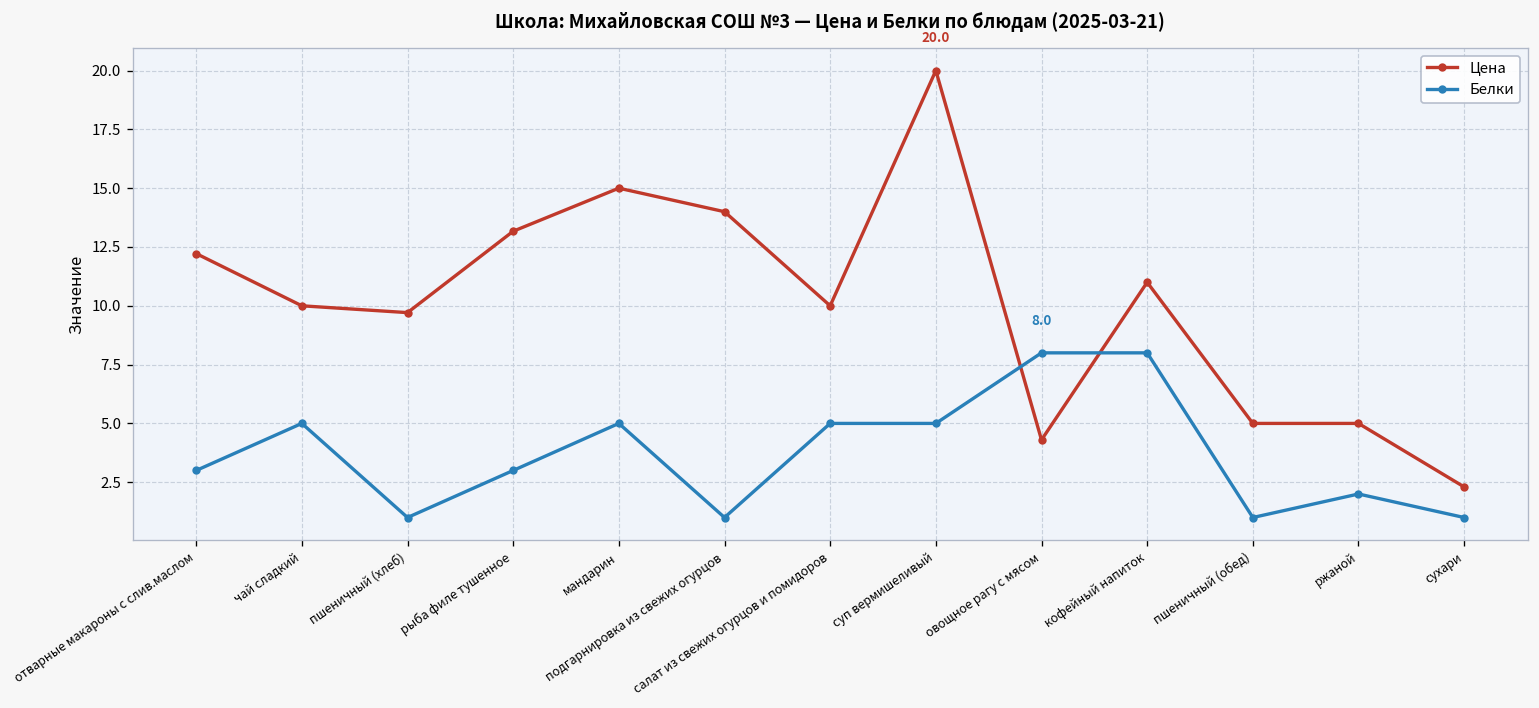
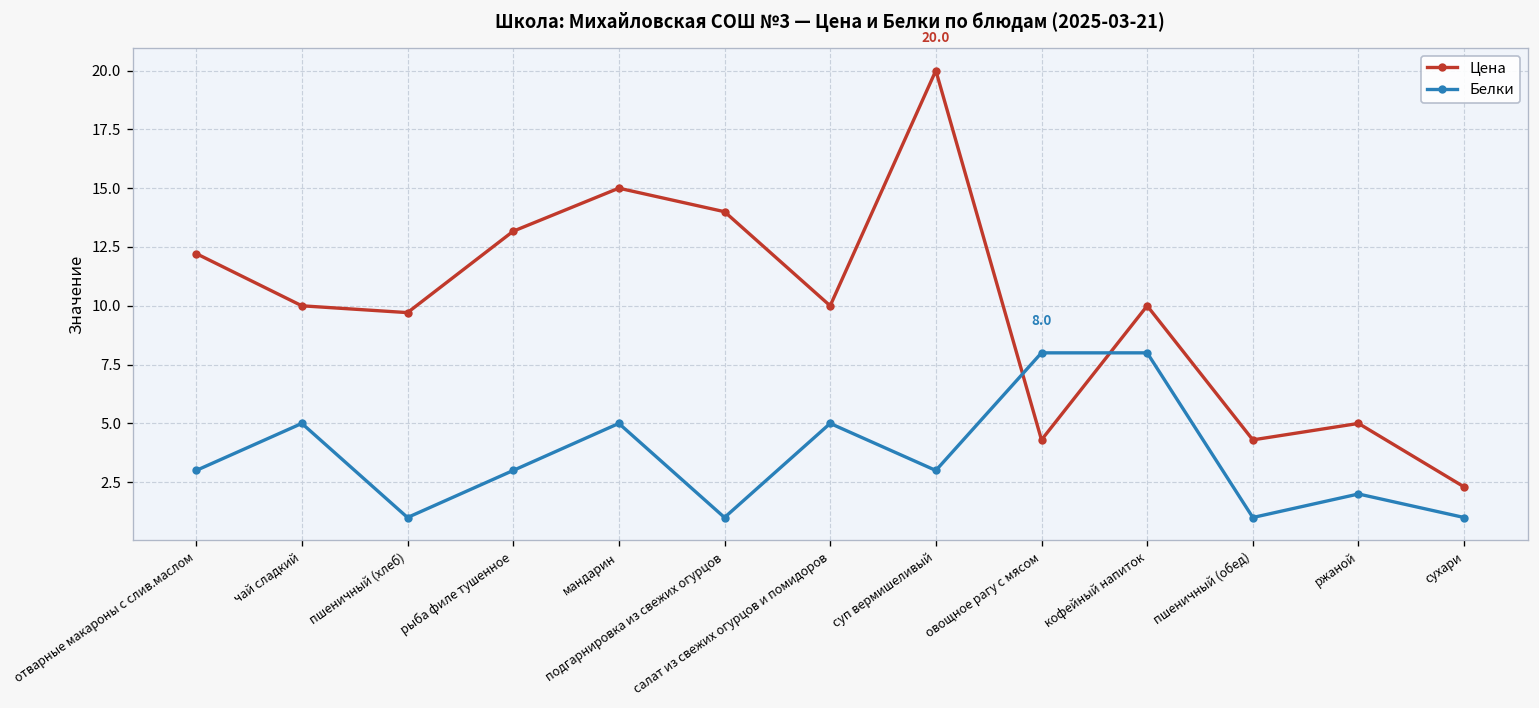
  {
    "Цена": {
      "отварные макароны с слив.маслом": 12.2,
      "чай сладкий": 10.0,
      "пшеничный (хлеб)": 9.7,
      "рыба филе тушенное": 13.2,
      "мандарин": 15.0,
      "подгарнировка из свежих огурцов": 14.0,
      "салат из свежих огурцов и помидоров": 10.0,
      "овощное рагу с мясом": 4.3,
-     "кофейный напиток": 11,
-     "пшеничный (обед)": 5.0,
+     "кофейный напиток": 10,
+     "пшеничный (обед)": 4.3,
      "ржаной": 5.0,
      "сухари": 2.3
    },
    "Белки": {
      "отварные макароны с слив.маслом": 3,
      "чай сладкий": 5,
      "пшеничный (хлеб)": 1,
      "рыба филе тушенное": 3,
      "мандарин": 5,
      "подгарнировка из свежих огурцов": 1,
      "салат из свежих огурцов и помидоров": 5,
-     "суп вермишеливый": 5,
+     "суп вермишеливый": 3,
      "кофейный напиток": 8,
      "пшеничный (обед)": 1,
      "ржаной": 2,
      "сухари": 1
    }
  }
